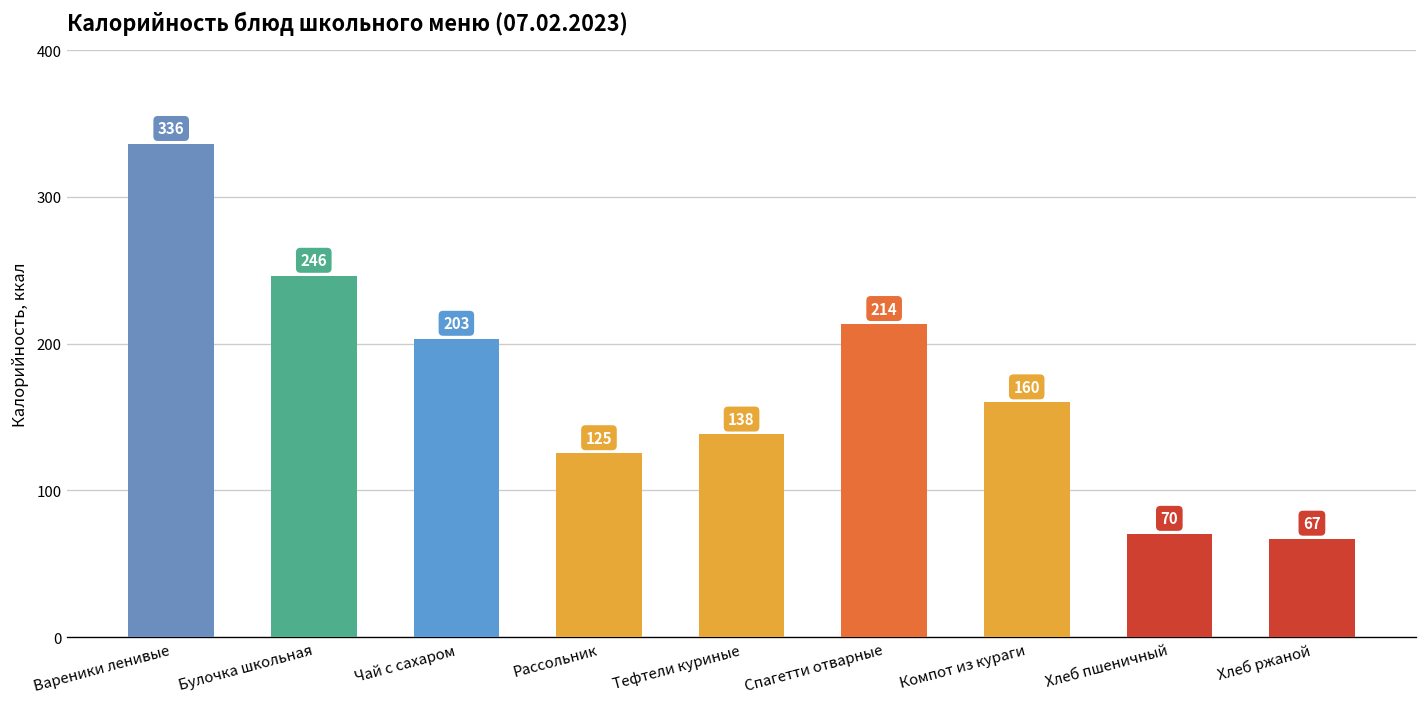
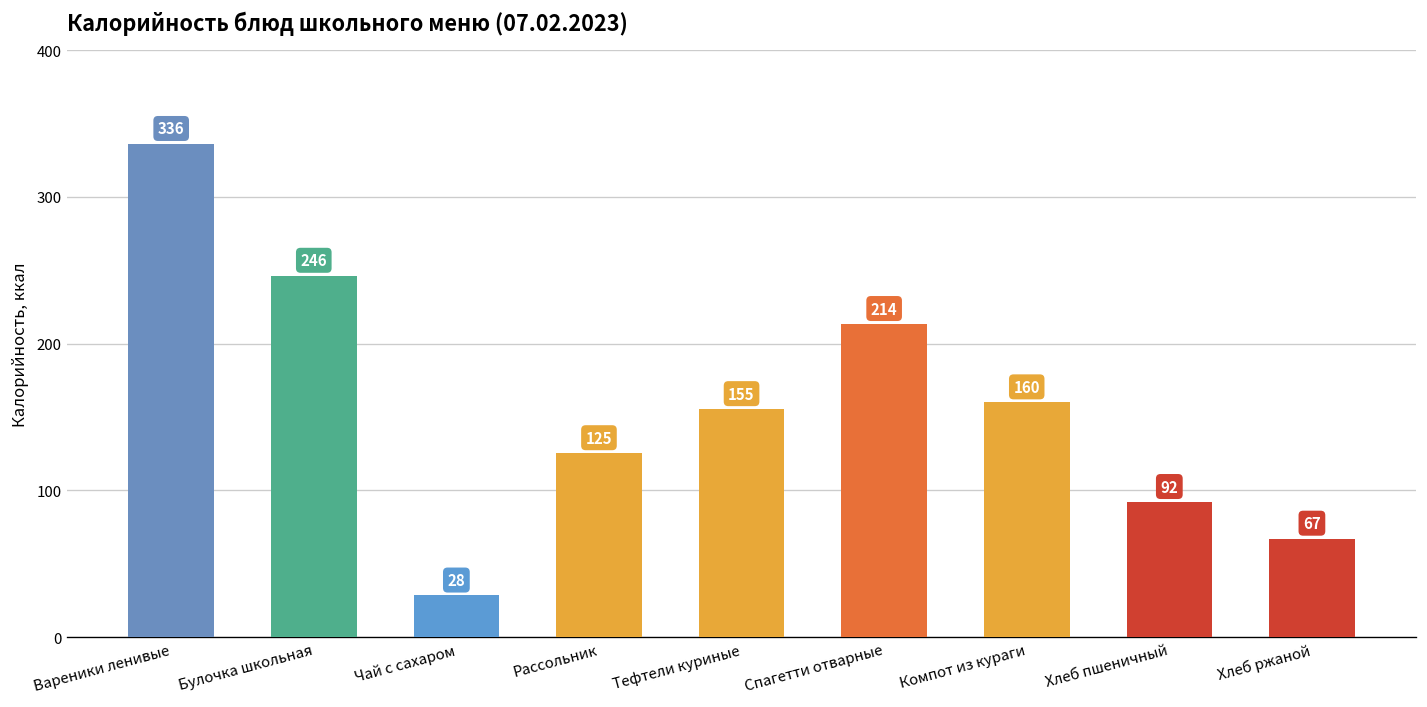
  {
-   "Чай с сахаром": 203,
-   "Тефтели куриные": 138,
-   "Хлеб пшеничный": 70
+   "Чай с сахаром": 28,
+   "Тефтели куриные": 155,
+   "Хлеб пшеничный": 92
  }
